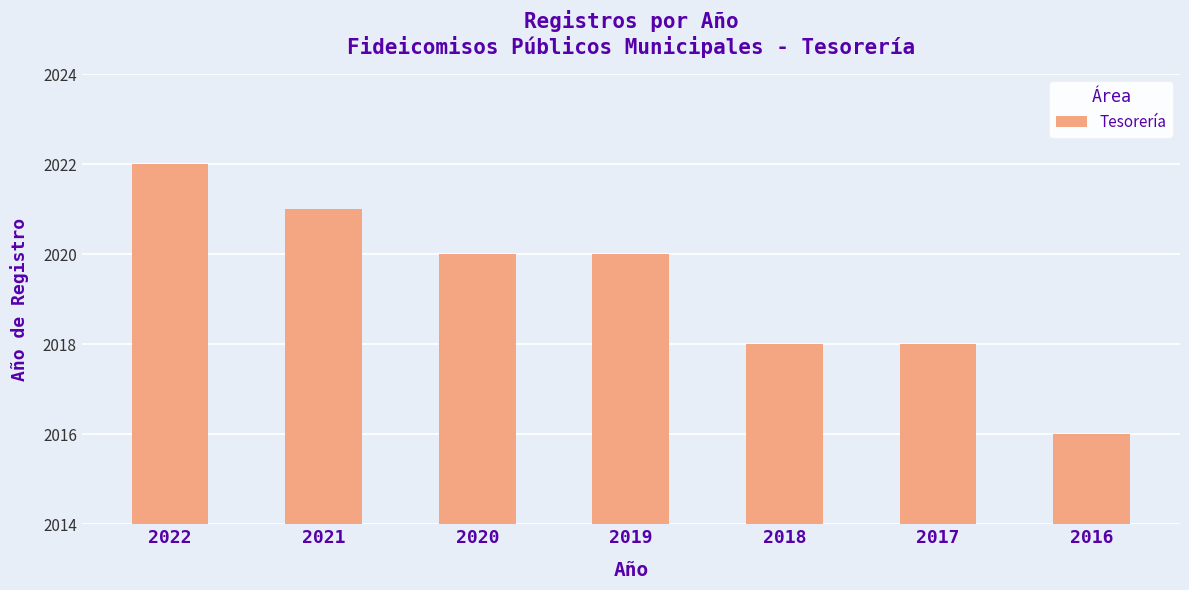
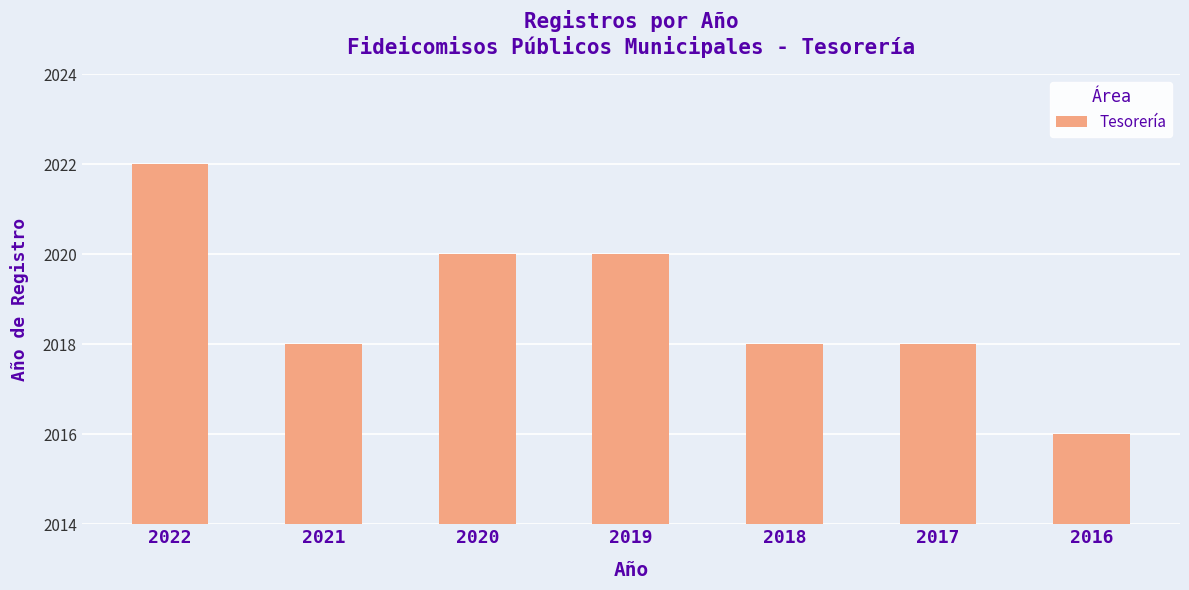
  {
    "2022": 2022,
-   "2021": 2021,
+   "2021": 2018,
    "2020": 2020,
    "2019": 2020,
    "2018": 2018,
    "2017": 2018,
    "2016": 2016
  }
